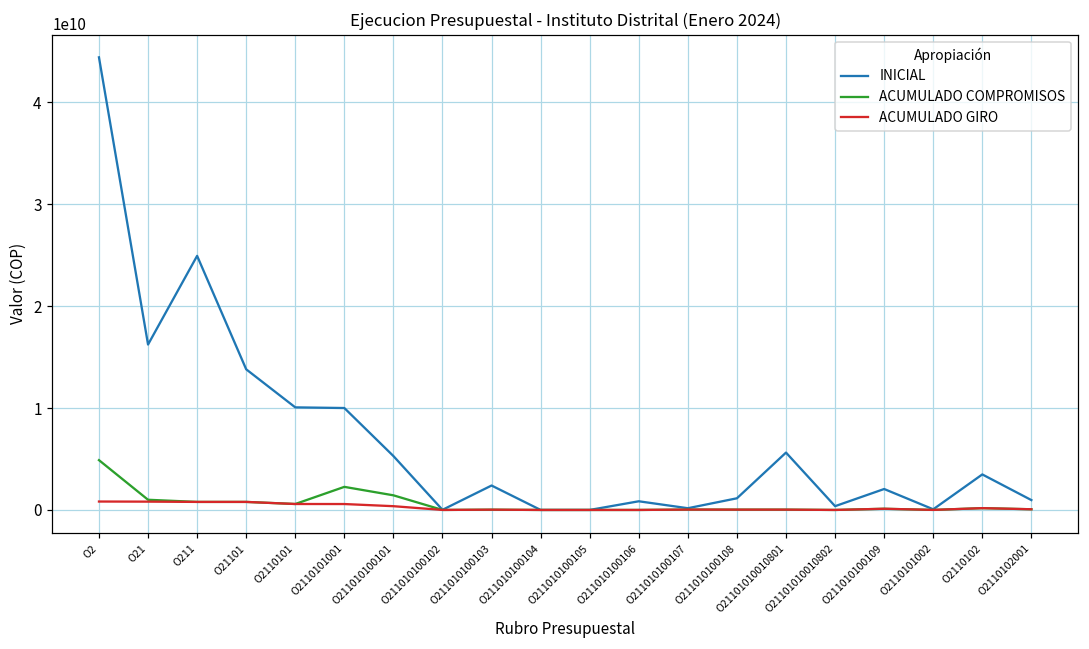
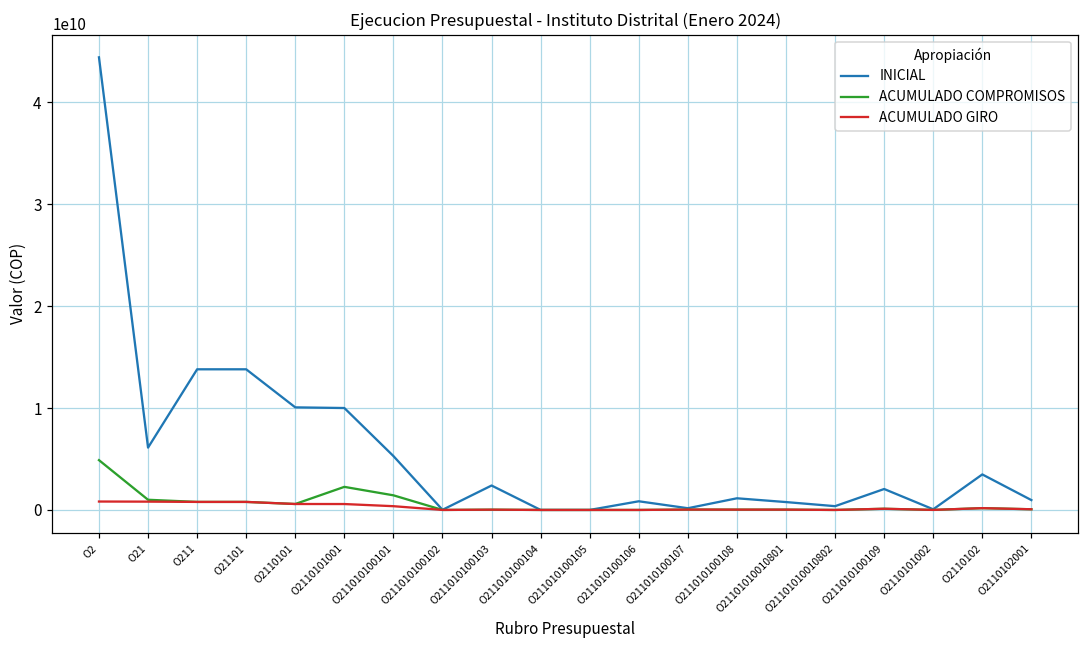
  {
    "INICIAL": {
      "O2": 44000000000,
-     "O21": 16000000000,
-     "O211": 25000000000,
+     "O21": 6000000000,
+     "O211": 14000000000,
      "O21101": 14000000000,
      "O2110101": 10000000000,
      "O2110101001": 10000000000,
      "O211010100101": 5000000000,
      "O211010100103": 2000000000,
      "O211010100106": 1000000000,
      "O211010100108": 1000000000,
-     "O21101010010801": 6000000000,
+     "O21101010010801": 1000000000,
      "O21101010010802": 0,
      "O211010100109": 2000000000,
      "O2110102": 3000000000,
      "O2110102001": 1000000000
    },
    "ACUMULADO COMPROMISOS": {
      "O2": 5000000000,
      "O2110101001": 2000000000,
      "O211010100101": 1000000000
    },
    "ACUMULADO GIRO": {
      "O2": 1000000000,
      "O2110101001": 1000000000,
      "O211010100101": 0
    }
  }
